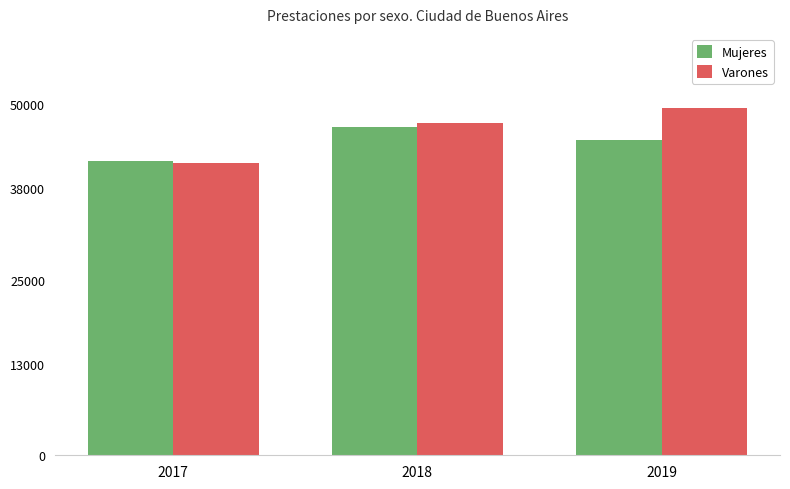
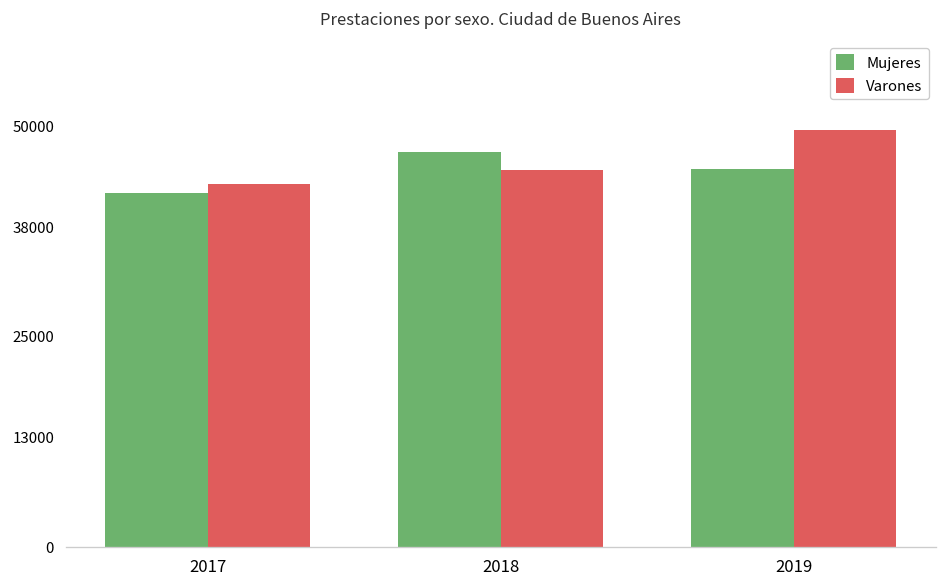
  {
    "Mujeres": {
      "2017": 42000,
      "2018": 47000,
      "2019": 45000
    },
    "Varones": {
-     "2017": 42000,
-     "2018": 47000,
+     "2017": 43000,
+     "2018": 45000,
      "2019": 49000
    }
  }
